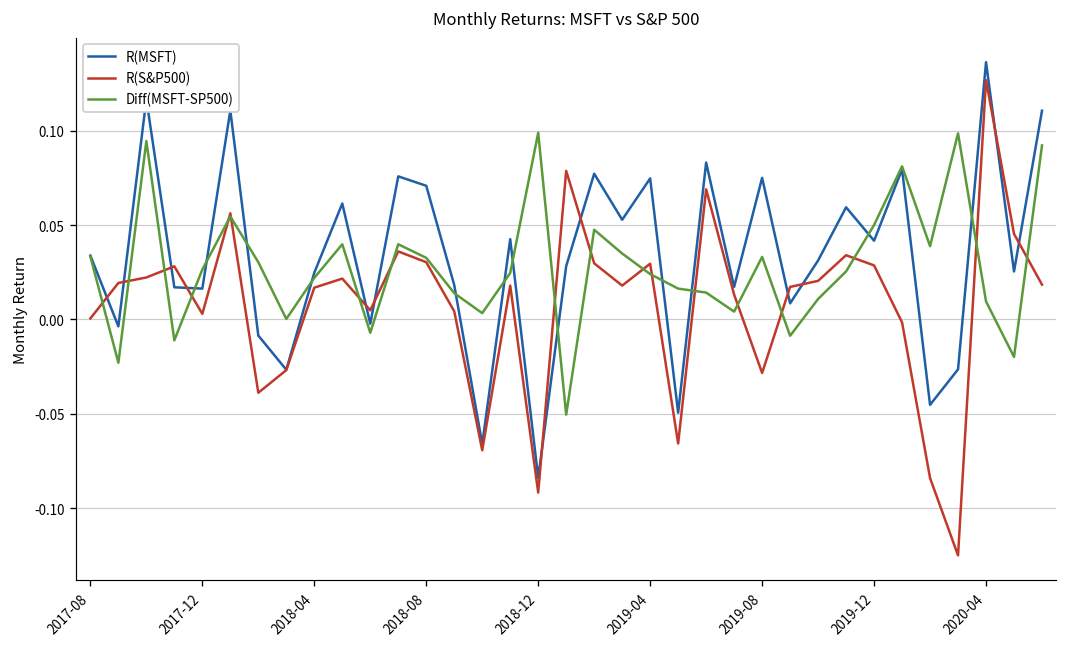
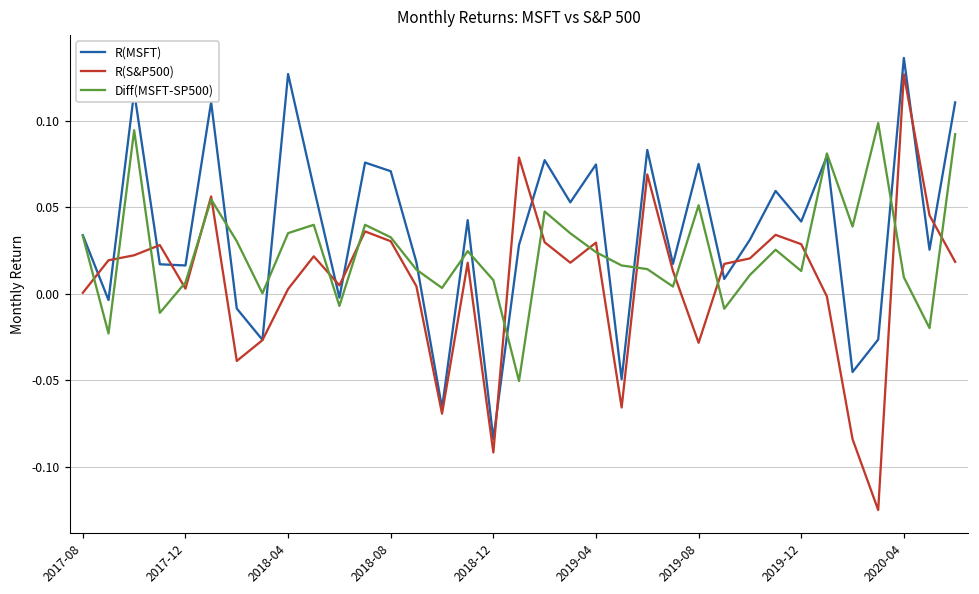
  {
    "R(MSFT)": {
      "2017-12": 0.016,
-     "2018-04": 0.025,
+     "2018-04": 0.127,
      "2018-08": 0.071,
      "2018-12": -0.084,
      "2019-04": 0.075,
      "2019-08": 0.075,
      "2019-12": 0.042,
      "2020-04": 0.136
    },
    "R(S&P500)": {
      "2017-08": 0.001,
      "2017-12": 0.003,
-     "2018-04": 0.017,
+     "2018-04": 0.003,
      "2018-08": 0.030,
      "2018-12": -0.092,
      "2019-04": 0.030,
      "2019-08": -0.028,
      "2019-12": 0.029,
      "2020-04": 0.127
    },
    "Diff(MSFT-SP500)": {
-     "2017-12": 0.026,
-     "2018-04": 0.022,
+     "2017-12": 0.007,
+     "2018-04": 0.035,
      "2018-08": 0.033,
-     "2018-12": 0.099,
+     "2018-12": 0.008,
      "2019-04": 0.024,
-     "2019-08": 0.033,
-     "2019-12": 0.050,
+     "2019-08": 0.051,
+     "2019-12": 0.013,
      "2020-04": 0.010
    }
  }
